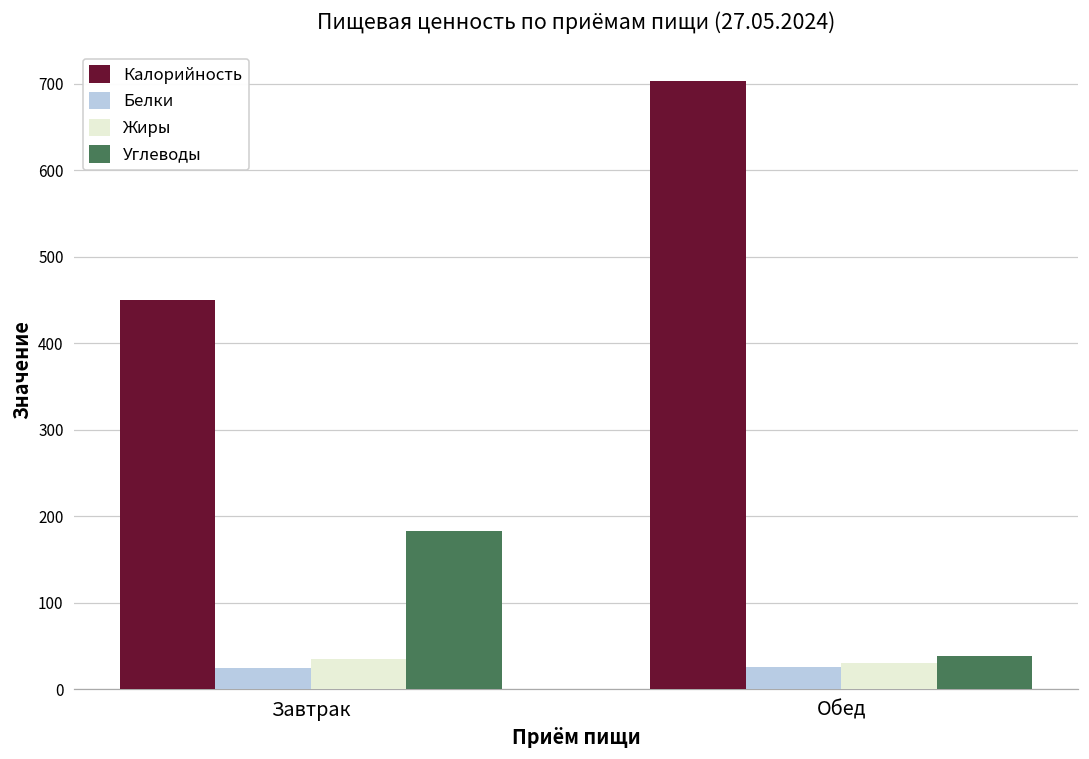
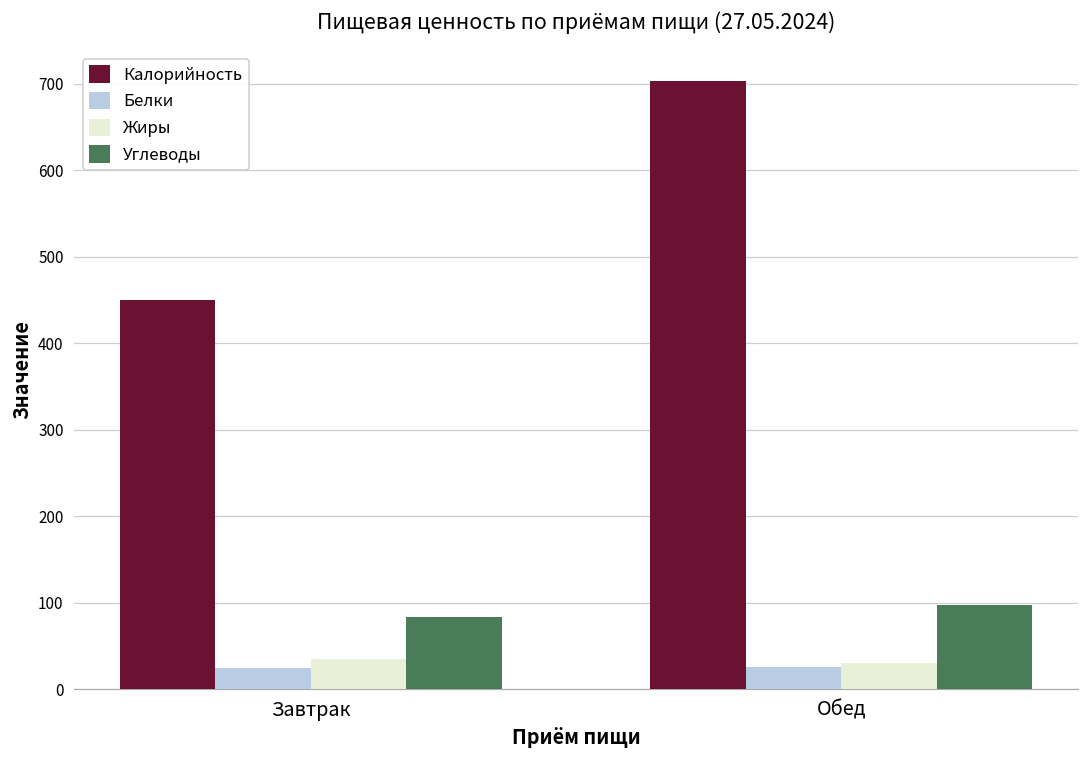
  {
    "Калорийность": {
      "Завтрак": 450,
      "Обед": 700
    },
    "Белки": {
      "Завтрак": 20,
      "Обед": 30
    },
    "Жиры": {
      "Завтрак": 30,
      "Обед": 30
    },
    "Углеводы": {
-     "Завтрак": 180,
-     "Обед": 40
+     "Завтрак": 80,
+     "Обед": 100
    }
  }
